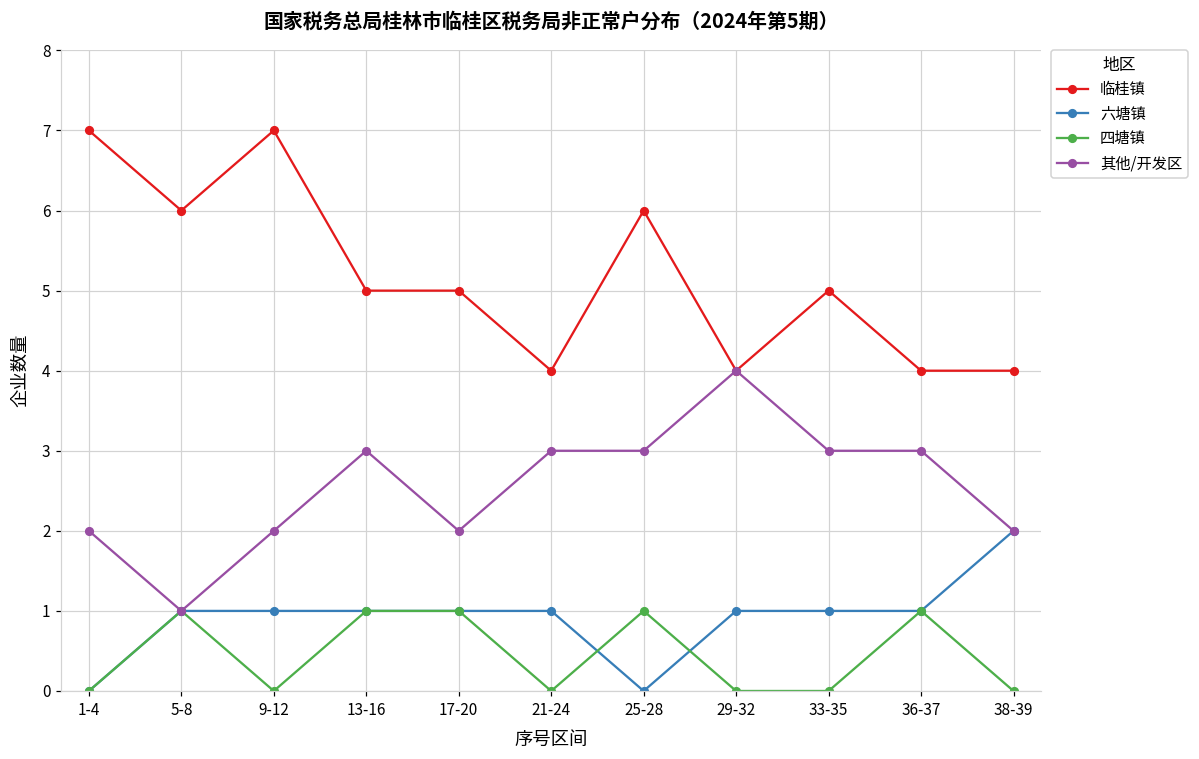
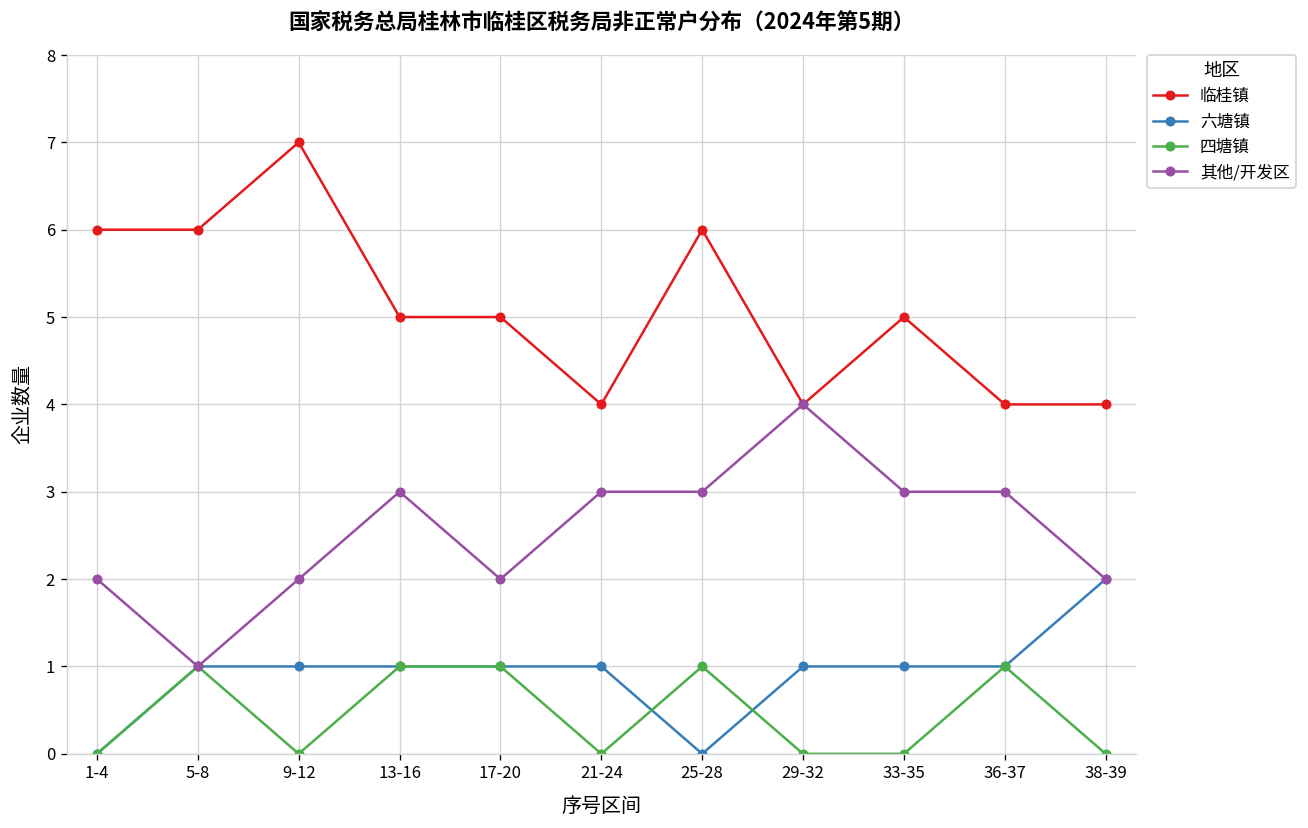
  {
    "临桂镇": {
-     "1-4": 7,
+     "1-4": 6,
      "5-8": 6,
      "9-12": 7,
      "13-16": 5,
      "17-20": 5,
      "21-24": 4,
      "25-28": 6,
      "33-35": 5,
      "36-37": 4,
      "38-39": 4
    },
    "六塘镇": {
      "9-12": 1,
      "21-24": 1,
      "25-28": 0,
      "29-32": 1,
      "33-35": 1
    },
    "四塘镇": {
      "9-12": 0,
      "21-24": 0,
      "25-28": 1,
      "29-32": 0,
      "33-35": 0,
      "38-39": 0
    },
    "其他/开发区": {
      "1-4": 2,
      "9-12": 2,
      "13-16": 3,
      "17-20": 2,
      "21-24": 3,
      "25-28": 3,
      "33-35": 3,
      "36-37": 3
    }
  }
